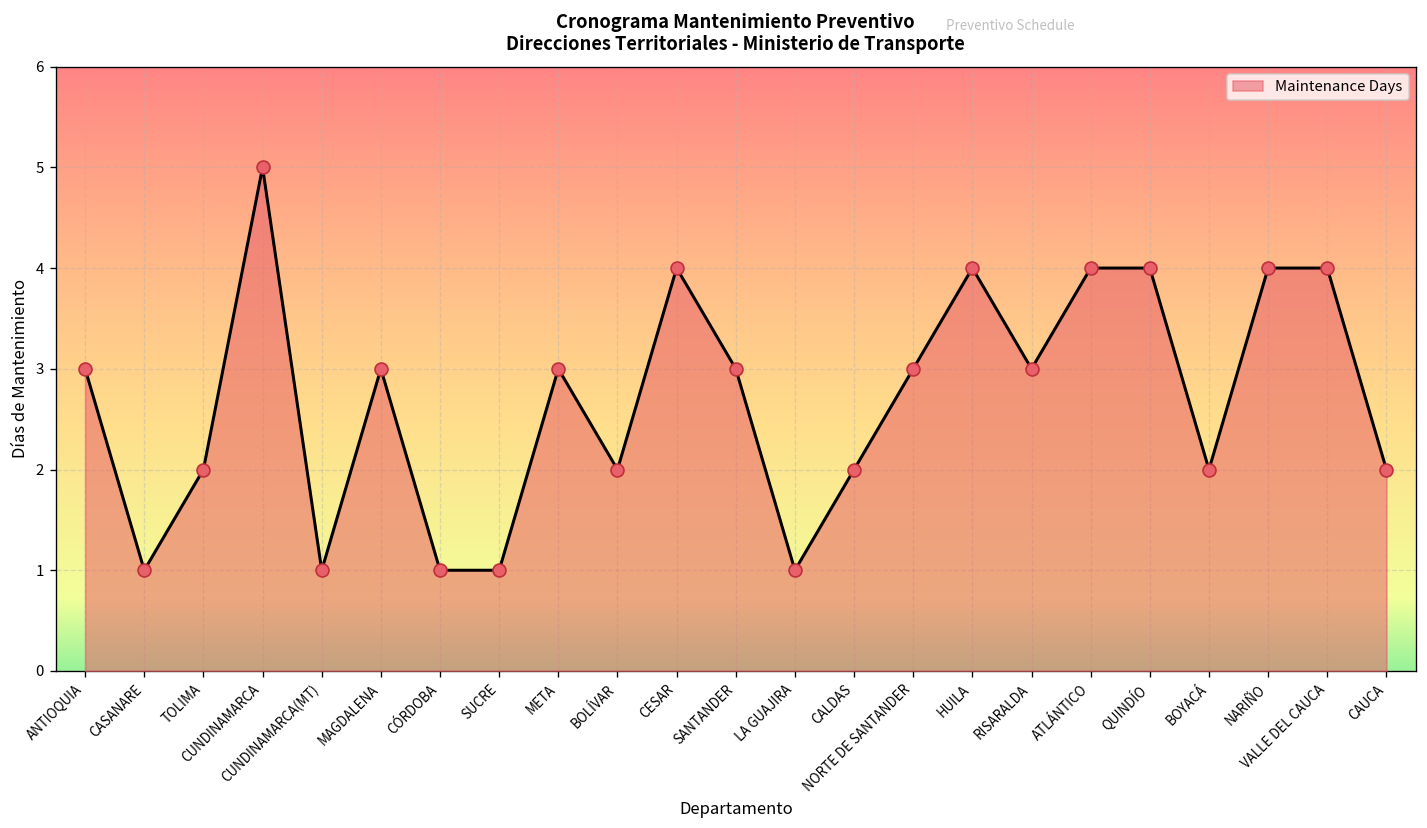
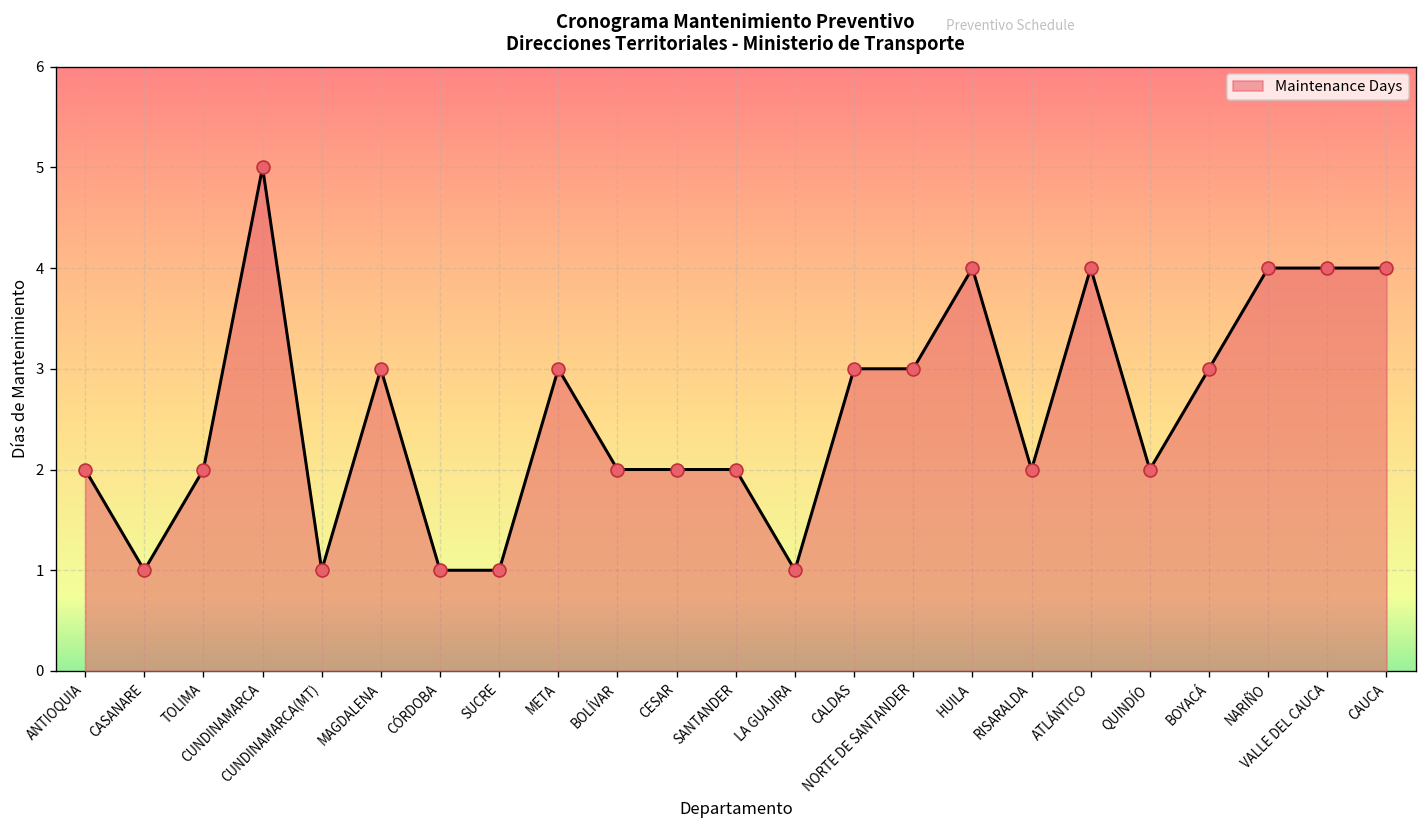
  {
-   "ANTIOQUIA": 3,
+   "ANTIOQUIA": 2,
    "CASANARE": 1,
    "TOLIMA": 2,
    "CUNDINAMARCA": 5,
    "CUNDINAMARCA(MT)": 1,
    "MAGDALENA": 3,
    "CÓRDOBA": 1,
    "SUCRE": 1,
    "META": 3,
    "BOLÍVAR": 2,
-   "CESAR": 4,
-   "SANTANDER": 3,
+   "CESAR": 2,
+   "SANTANDER": 2,
    "LA GUAJIRA": 1,
-   "CALDAS": 2,
+   "CALDAS": 3,
    "NORTE DE SANTANDER": 3,
    "HUILA": 4,
-   "RISARALDA": 3,
+   "RISARALDA": 2,
    "ATLÁNTICO": 4,
-   "QUINDÍO": 4,
-   "BOYACÁ": 2,
+   "QUINDÍO": 2,
+   "BOYACÁ": 3,
    "NARIÑO": 4,
    "VALLE DEL CAUCA": 4,
-   "CAUCA": 2
+   "CAUCA": 4
  }
